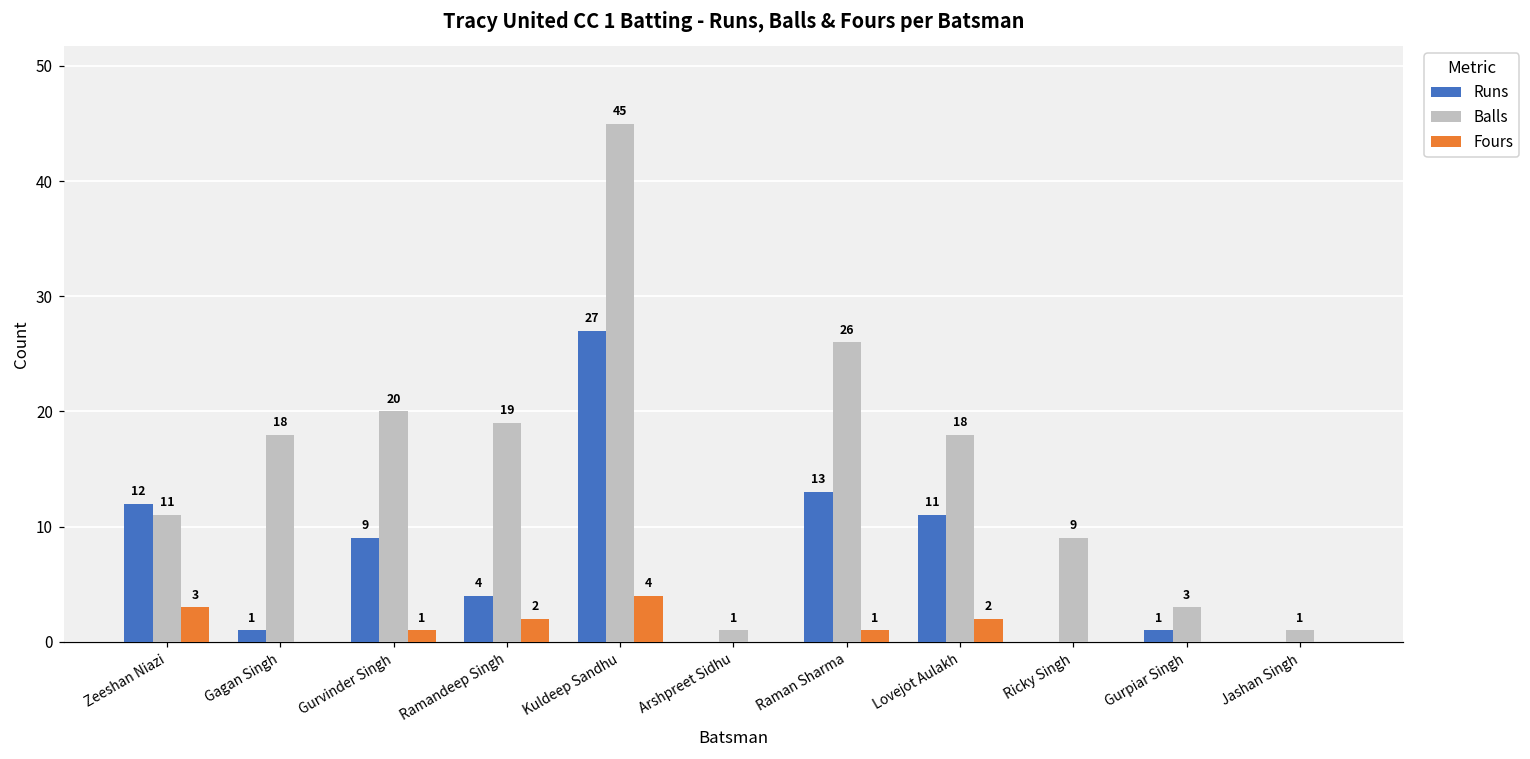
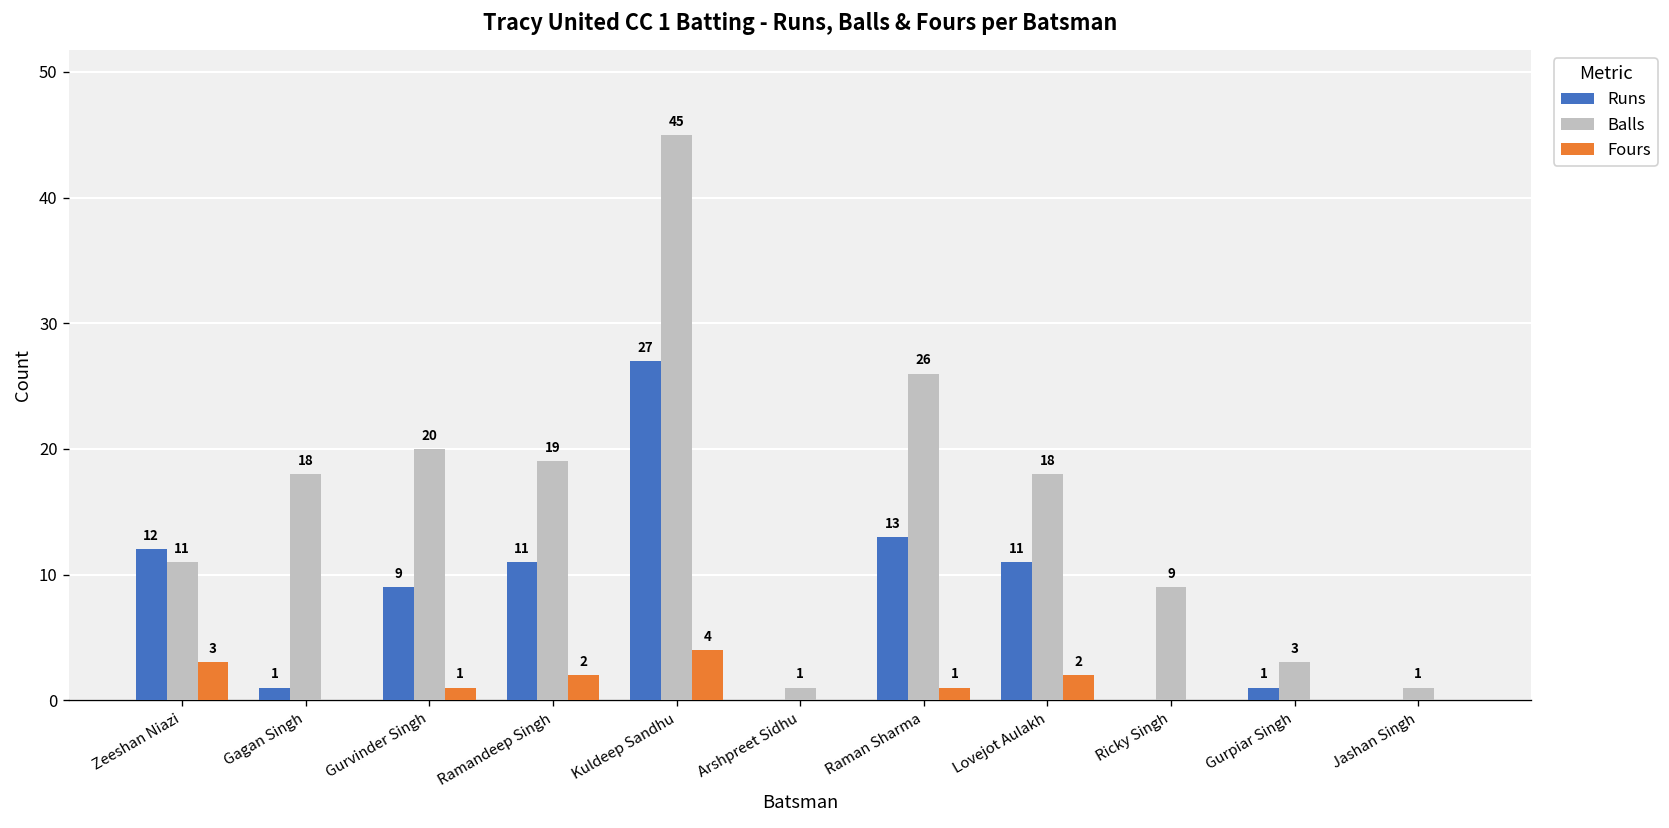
  {
    "Runs": {
      "Zeeshan Niazi": 12,
      "Gagan Singh": 1,
      "Gurvinder Singh": 9,
-     "Ramandeep Singh": 4,
+     "Ramandeep Singh": 11,
      "Kuldeep Sandhu": 27,
      "Raman Sharma": 13,
      "Lovejot Aulakh": 11,
      "Gurpiar Singh": 1
    },
    "Balls": {
      "Zeeshan Niazi": 11,
      "Gagan Singh": 18,
      "Gurvinder Singh": 20,
      "Ramandeep Singh": 19,
      "Kuldeep Sandhu": 45,
      "Arshpreet Sidhu": 1,
      "Raman Sharma": 26,
      "Lovejot Aulakh": 18,
      "Ricky Singh": 9,
      "Gurpiar Singh": 3,
      "Jashan Singh": 1
    },
    "Fours": {
      "Zeeshan Niazi": 3,
      "Gurvinder Singh": 1,
      "Ramandeep Singh": 2,
      "Kuldeep Sandhu": 4,
      "Raman Sharma": 1,
      "Lovejot Aulakh": 2
    }
  }
